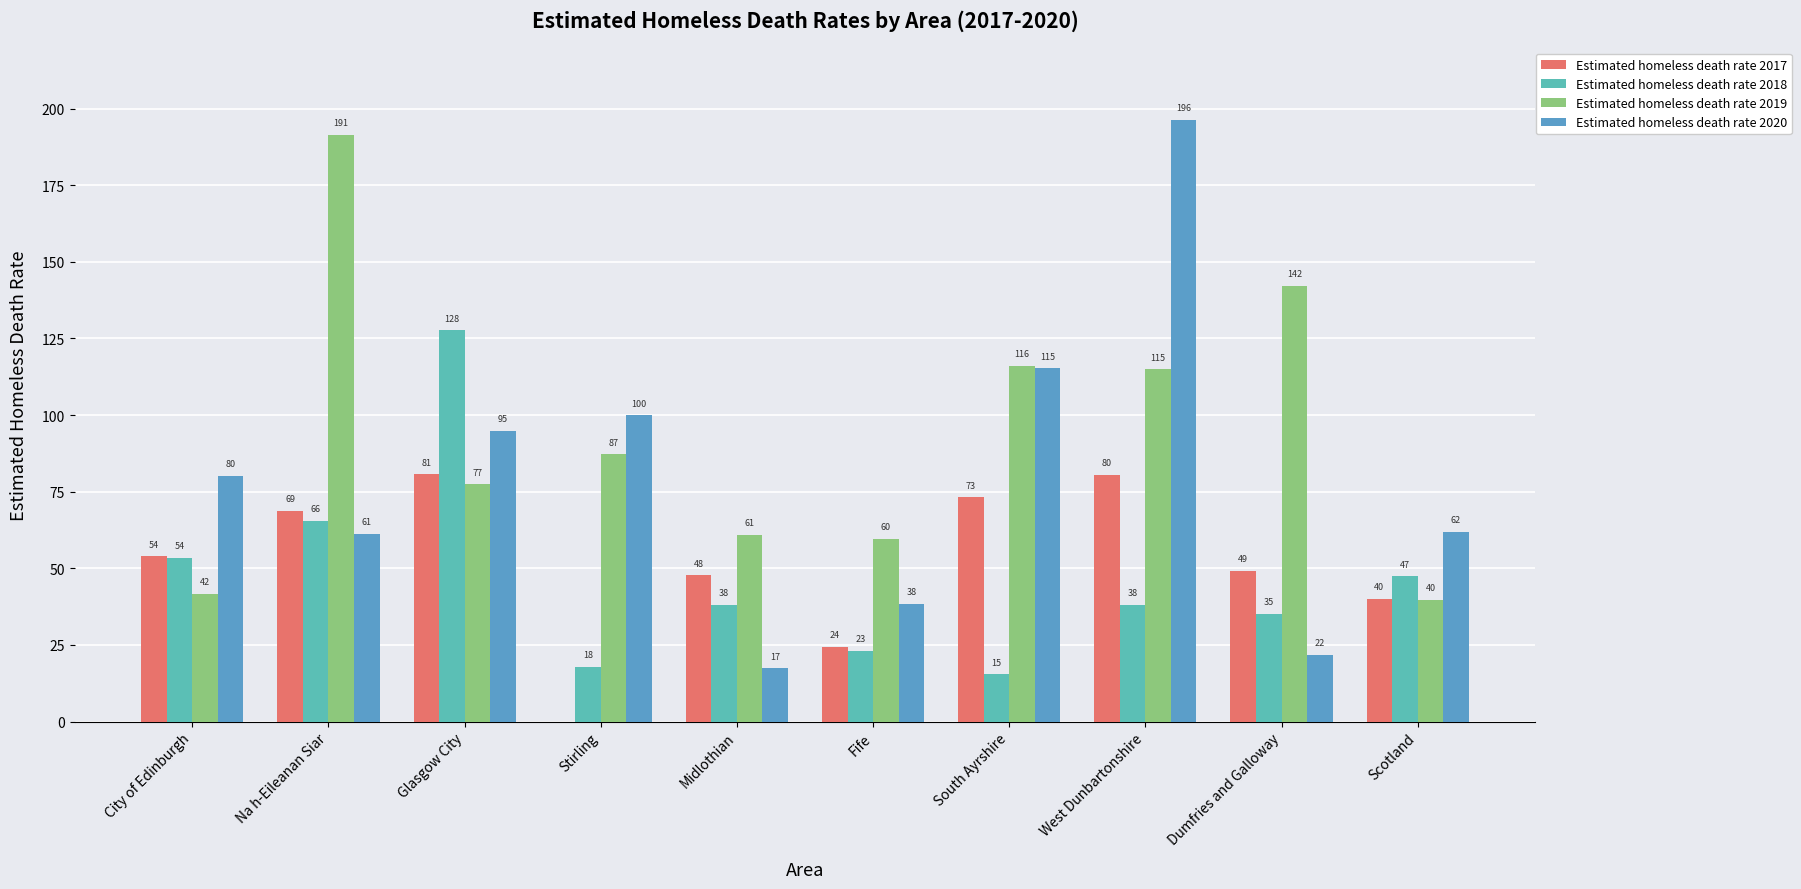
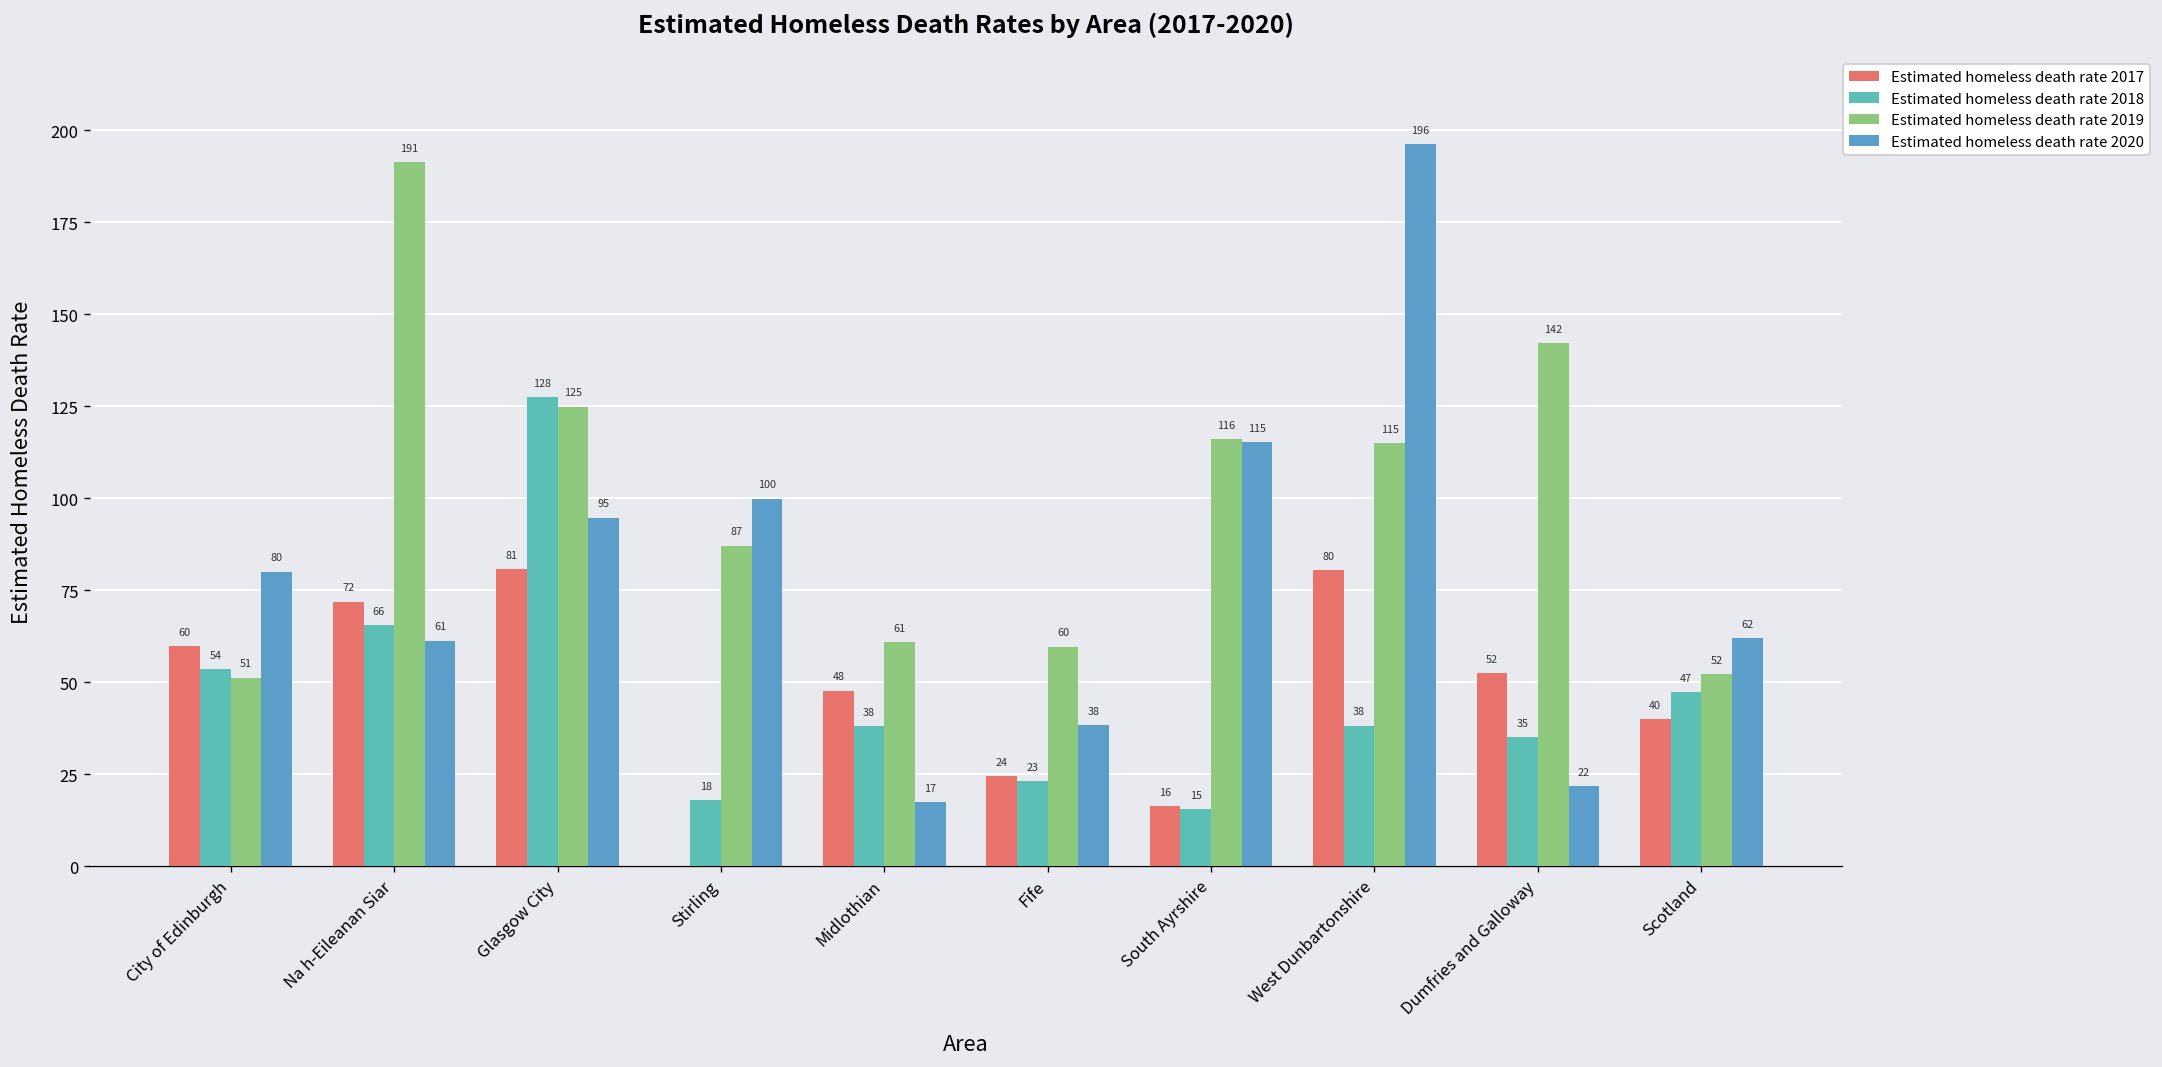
  {
    "Estimated homeless death rate 2017": {
-     "City of Edinburgh": 54,
-     "Na h-Eileanan Siar": 69,
+     "City of Edinburgh": 60,
+     "Na h-Eileanan Siar": 72,
      "Glasgow City": 81,
      "Midlothian": 48,
      "Fife": 24,
-     "South Ayrshire": 73,
+     "South Ayrshire": 16,
      "West Dunbartonshire": 80,
-     "Dumfries and Galloway": 49,
+     "Dumfries and Galloway": 52,
      "Scotland": 40
    },
    "Estimated homeless death rate 2019": {
-     "City of Edinburgh": 42,
+     "City of Edinburgh": 51,
      "Na h-Eileanan Siar": 191,
-     "Glasgow City": 77,
+     "Glasgow City": 125,
      "Stirling": 87,
      "Midlothian": 61,
      "Fife": 60,
      "South Ayrshire": 116,
      "West Dunbartonshire": 115,
      "Dumfries and Galloway": 142,
-     "Scotland": 40
+     "Scotland": 52
    }
  }
